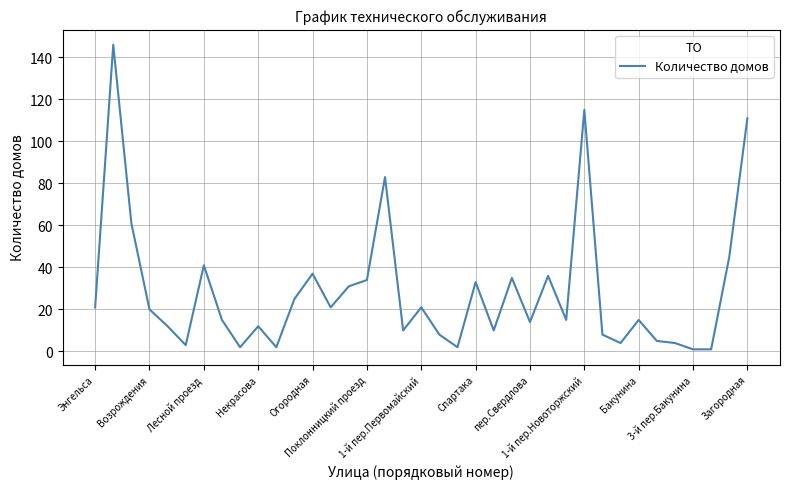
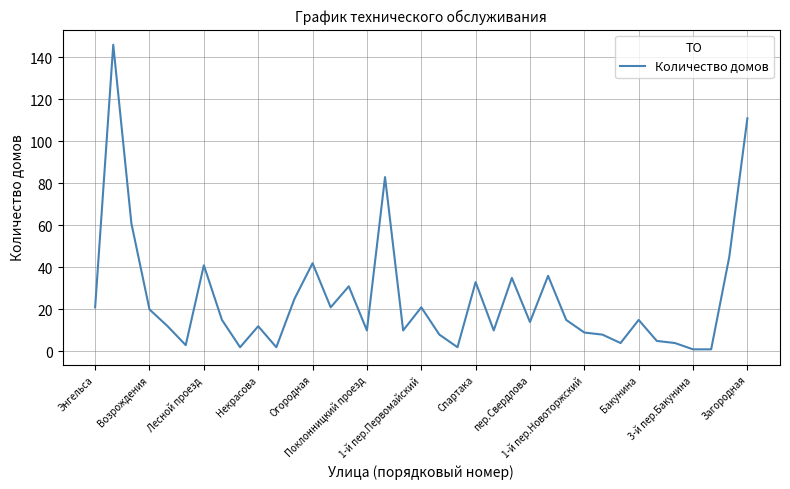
  {
    "Энгельса": 21,
    "Возрождения": 20,
    "Лесной проезд": 41,
    "Некрасова": 12,
-   "Огородная": 37,
-   "Поклонницкий проезд": 34,
+   "Огородная": 42,
+   "Поклонницкий проезд": 10,
    "1-й пер.Первомайский": 21,
    "Спартака": 33,
    "пер.Свердлова": 14,
-   "1-й пер.Новоторжский": 115,
+   "1-й пер.Новоторжский": 9,
    "Бакунина": 15,
    "3-й пер.Бакунина": 1,
    "Загородная": 111
  }
